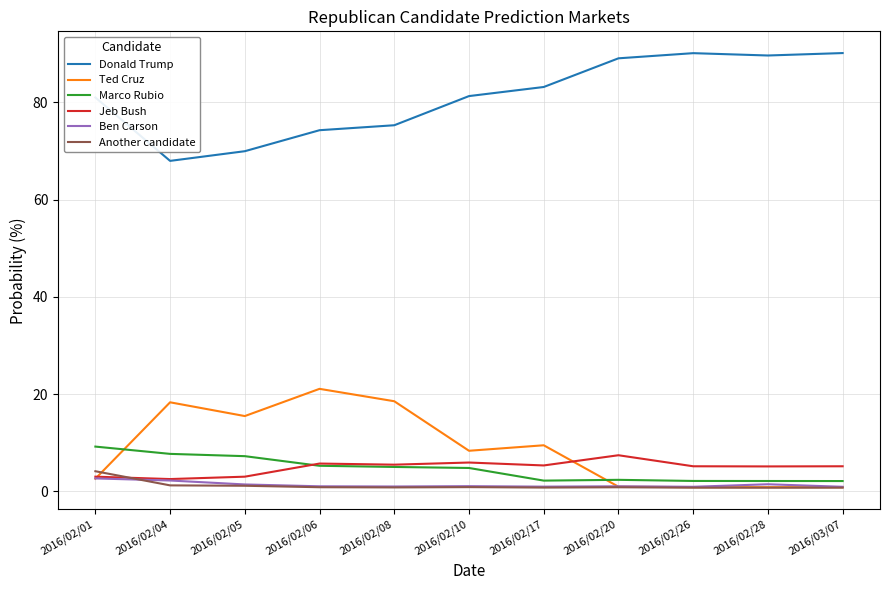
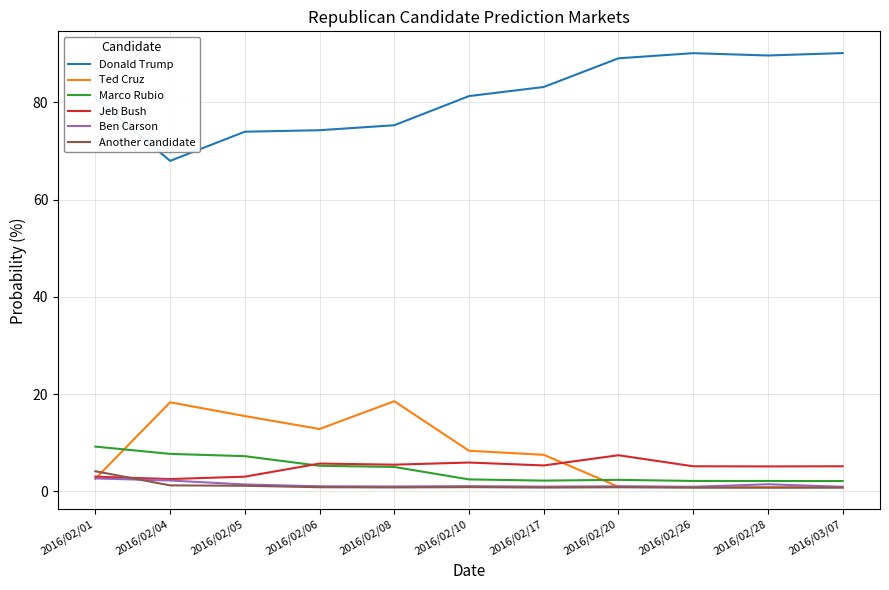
  {
    "Donald Trump": {
      "2016/02/04": 68,
-     "2016/02/05": 70,
+     "2016/02/05": 74,
      "2016/02/06": 74,
      "2016/02/08": 75,
      "2016/02/10": 81,
      "2016/02/17": 83,
      "2016/02/20": 89,
      "2016/02/26": 90,
      "2016/02/28": 90,
      "2016/03/07": 90
    },
    "Ted Cruz": {
      "2016/02/04": 18,
      "2016/02/05": 15,
-     "2016/02/06": 21,
+     "2016/02/06": 13,
      "2016/02/08": 19,
      "2016/02/10": 8,
-     "2016/02/17": 9
+     "2016/02/17": 8
    },
    "Marco Rubio": {
      "2016/02/01": 9,
      "2016/02/04": 8,
      "2016/02/05": 7,
-     "2016/02/10": 5,
+     "2016/02/10": 2,
      "2016/02/17": 2,
      "2016/02/20": 2,
      "2016/02/26": 2,
      "2016/02/28": 2,
      "2016/03/07": 2
    },
    "Jeb Bush": {
      "2016/02/05": 3,
      "2016/02/10": 6,
      "2016/02/17": 5,
      "2016/02/20": 7,
      "2016/02/26": 5,
      "2016/02/28": 5,
      "2016/03/07": 5
    },
    "Ben Carson": {
      "2016/02/28": 1
    },
    "Another candidate": {
      "2016/02/01": 4,
      "2016/02/04": 1
    }
  }
